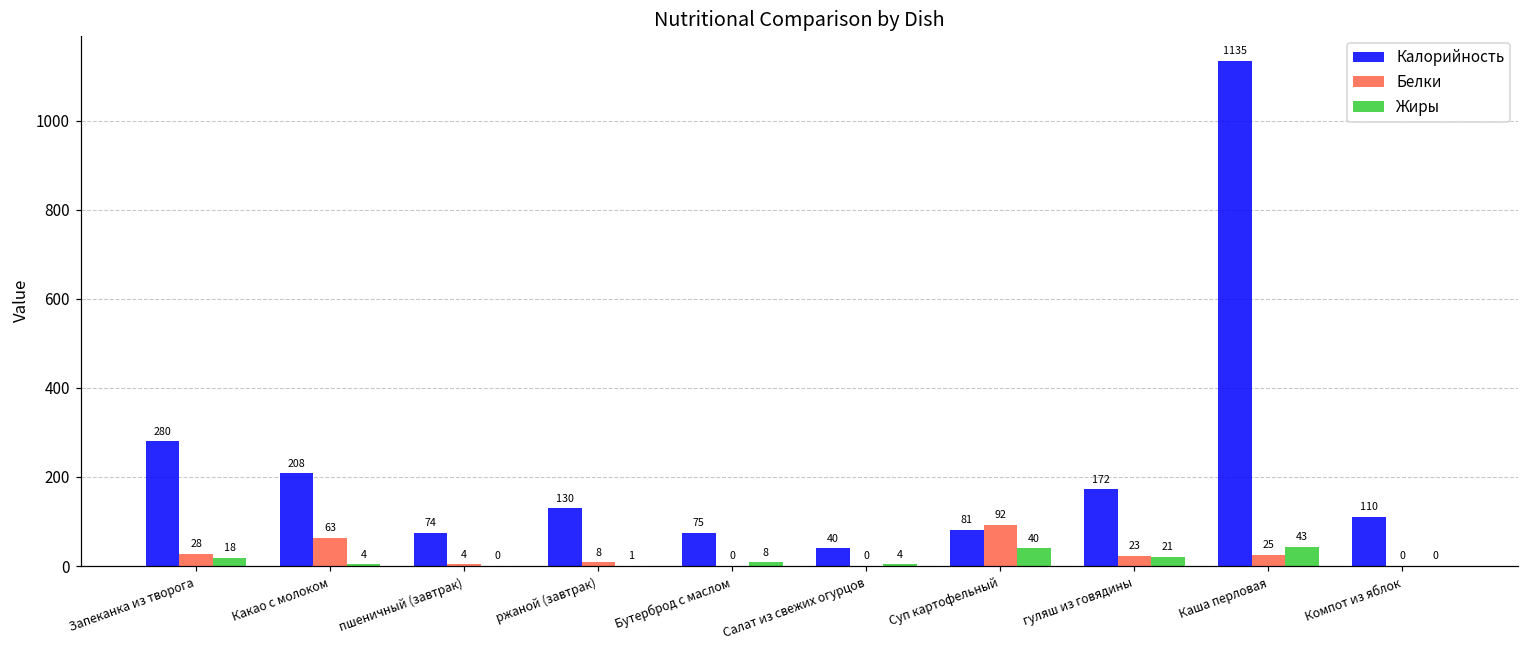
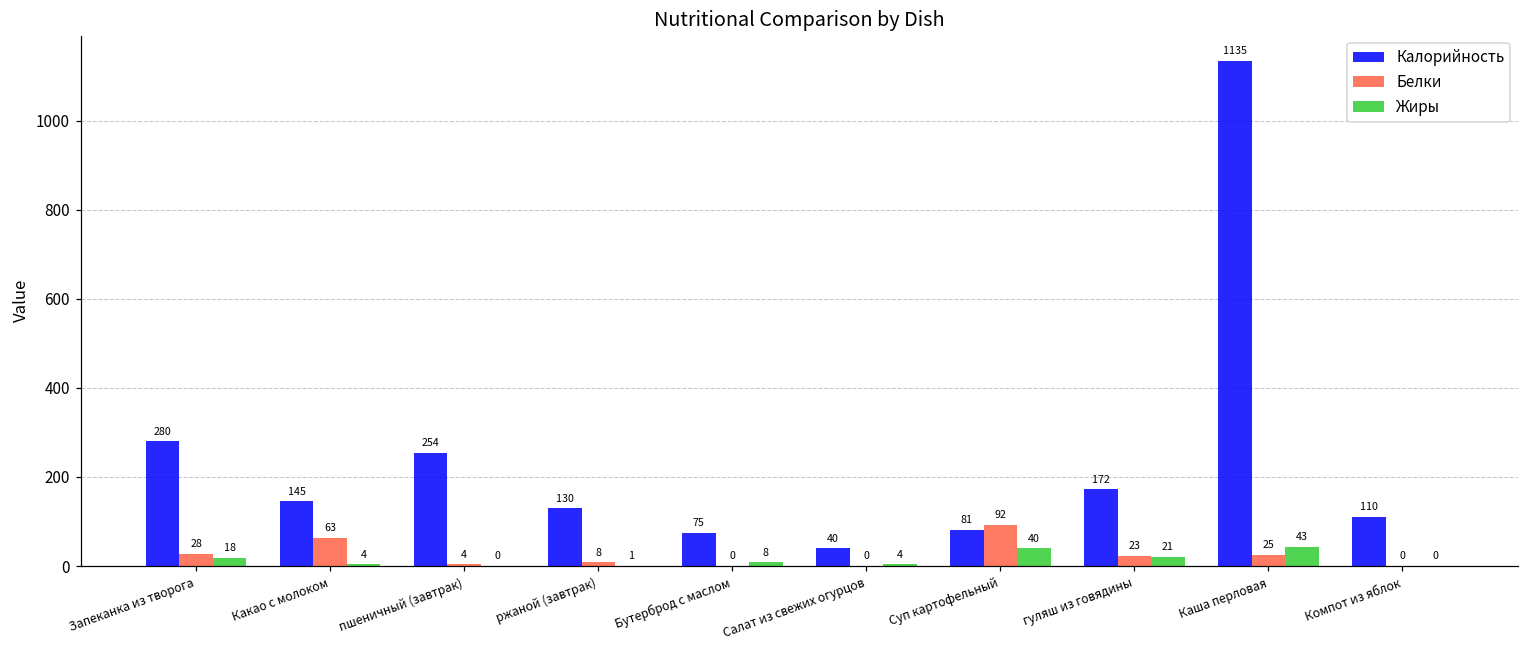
  {
    "Калорийность": {
      "Запеканка из творога": 280,
-     "Какао с молоком": 208,
-     "пшеничный (завтрак)": 74,
+     "Какао с молоком": 145,
+     "пшеничный (завтрак)": 254,
      "ржаной (завтрак)": 130,
      "Бутерброд с маслом": 75,
      "Салат из свежих огурцов": 40,
      "Суп картофельный": 81,
      "гуляш из говядины": 172,
      "Каша перловая": 1135,
      "Компот из яблок": 110
    },
    "Белки": {
      "Запеканка из творога": 28,
      "Какао с молоком": 63,
      "пшеничный (завтрак)": 4,
      "ржаной (завтрак)": 8,
      "Бутерброд с маслом": 0,
      "Салат из свежих огурцов": 0,
      "Суп картофельный": 92,
      "гуляш из говядины": 23,
      "Каша перловая": 25,
      "Компот из яблок": 0
    },
    "Жиры": {
      "Запеканка из творога": 18,
      "Какао с молоком": 4,
      "пшеничный (завтрак)": 0,
      "ржаной (завтрак)": 1,
      "Бутерброд с маслом": 8,
      "Салат из свежих огурцов": 4,
      "Суп картофельный": 40,
      "гуляш из говядины": 21,
      "Каша перловая": 43,
      "Компот из яблок": 0
    }
  }
